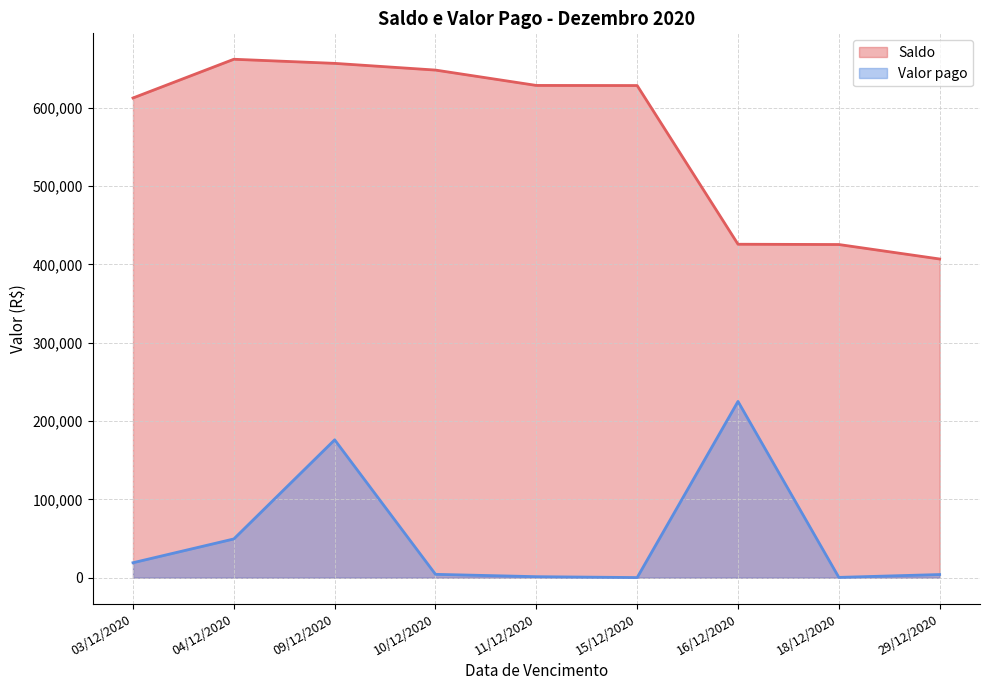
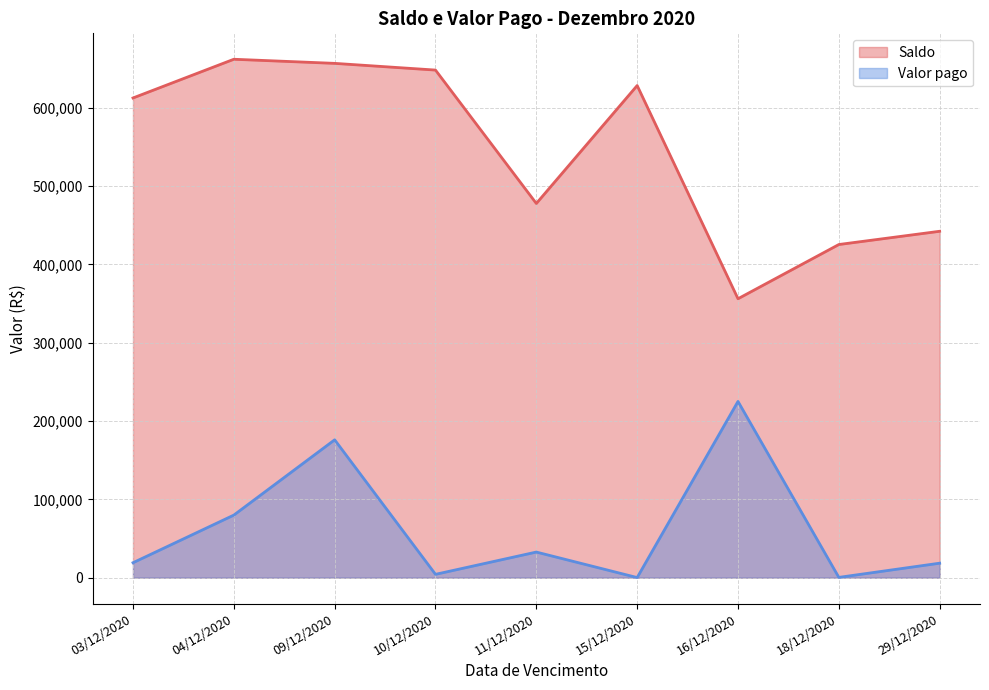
  {
    "Saldo": {
      "03/12/2020": "610,000",
      "04/12/2020": "660,000",
      "09/12/2020": "660,000",
      "10/12/2020": "650,000",
-     "11/12/2020": "630,000",
+     "11/12/2020": "480,000",
      "15/12/2020": "630,000",
-     "16/12/2020": "430,000",
+     "16/12/2020": "360,000",
      "18/12/2020": "430,000",
-     "29/12/2020": "410,000"
+     "29/12/2020": "440,000"
    },
    "Valor pago": {
      "03/12/2020": "20,000",
-     "04/12/2020": "50,000",
+     "04/12/2020": "80,000",
      "09/12/2020": "180,000",
      "10/12/2020": "0",
-     "11/12/2020": "0",
+     "11/12/2020": "30,000",
      "15/12/2020": "0",
      "16/12/2020": "230,000",
      "18/12/2020": "0",
-     "29/12/2020": "0"
+     "29/12/2020": "20,000"
    }
  }
